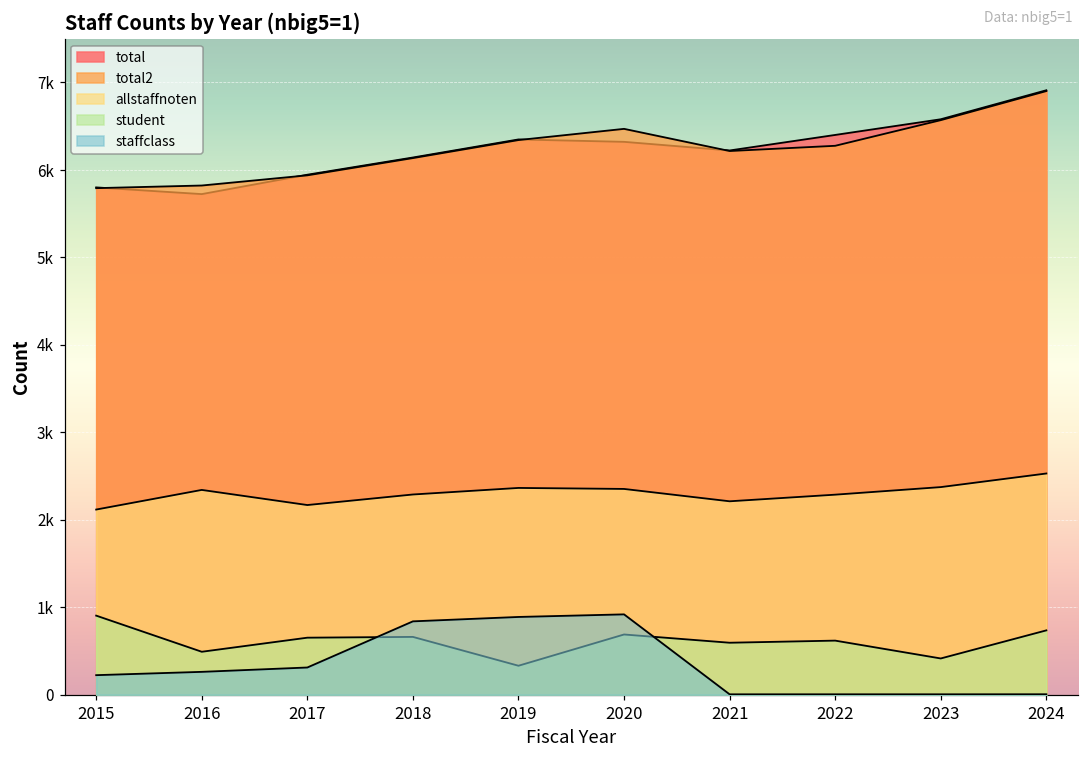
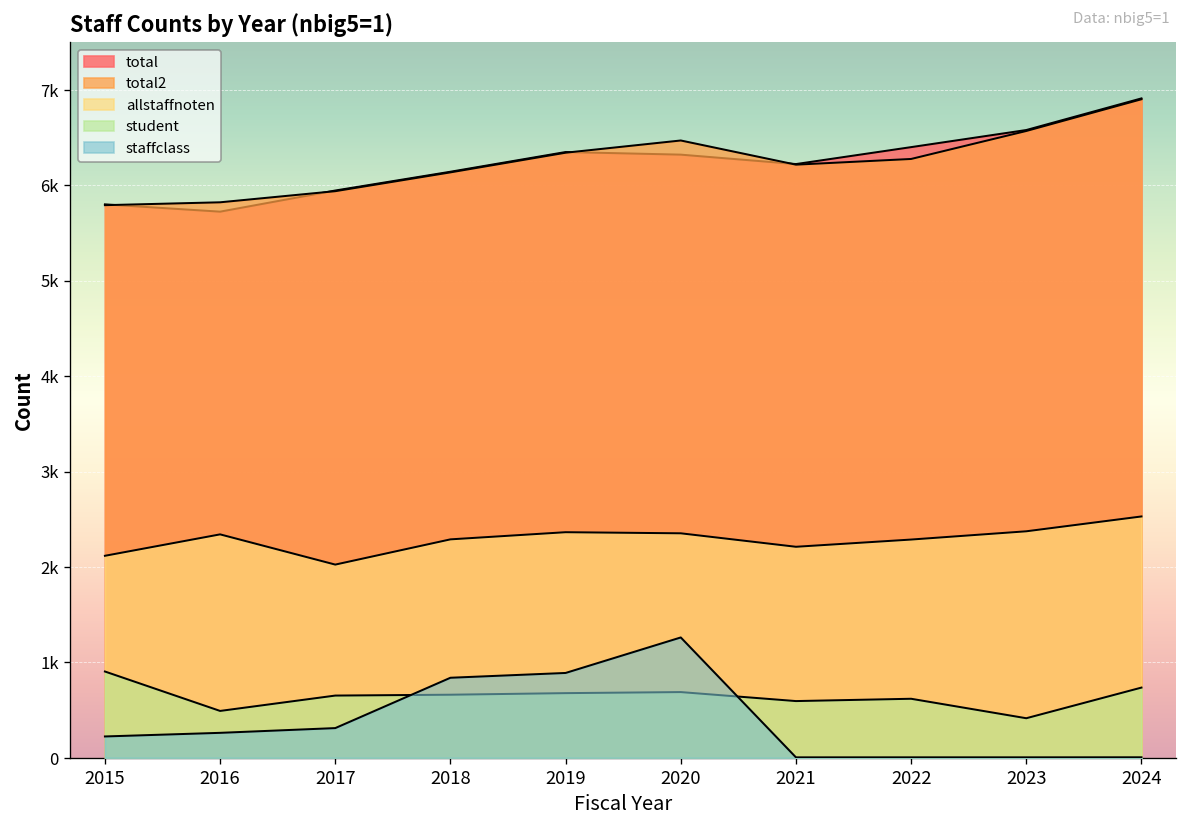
  {
    "total": {
      "2016": 5700,
      "2020": 6300,
      "2022": 6400
    },
    "total2": {
      "2016": 5800,
      "2020": 6500,
      "2022": 6300
    },
    "allstaffnoten": {
      "2015": 2100,
      "2016": 2300,
-     "2017": 2200,
+     "2017": 2000,
      "2018": 2300,
      "2019": 2400,
      "2020": 2400,
      "2021": 2200,
      "2022": 2300,
      "2023": 2400,
      "2024": 2500
    },
    "student": {
      "2015": 900,
      "2016": 500,
      "2017": 700,
      "2018": 700,
-     "2019": 300,
+     "2019": 700,
      "2020": 700,
      "2021": 600,
      "2022": 600,
      "2023": 400,
      "2024": 700
    },
    "staffclass": {
      "2015": 200,
      "2016": 300,
      "2017": 300,
      "2018": 800,
      "2019": 900,
-     "2020": 900,
+     "2020": 1300,
      "2021": 0,
      "2022": 0,
      "2023": 0,
      "2024": 0
    }
  }
